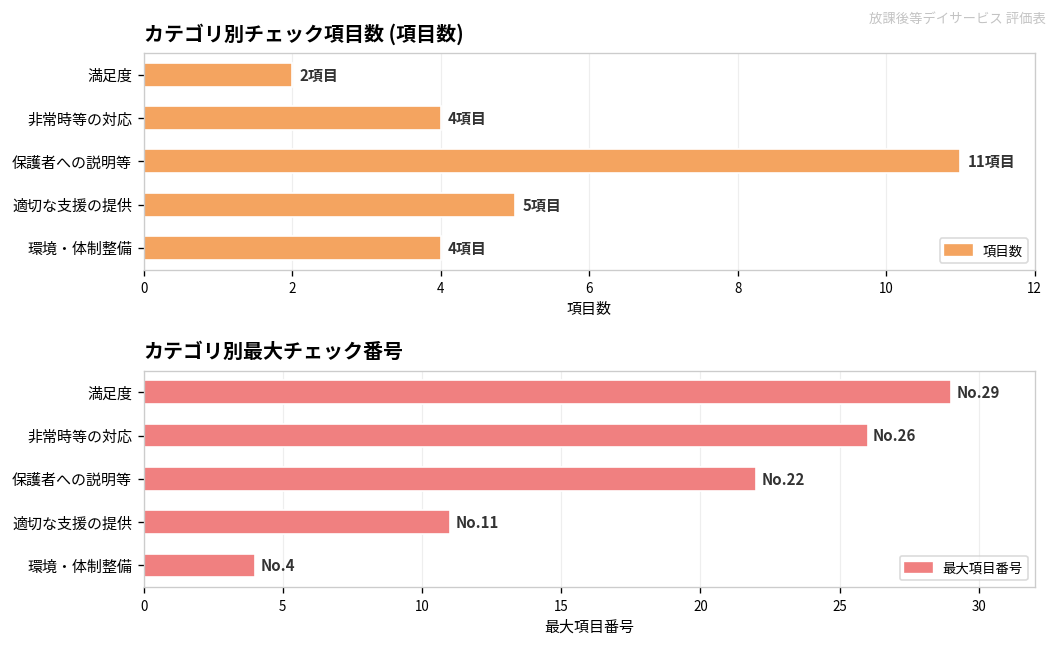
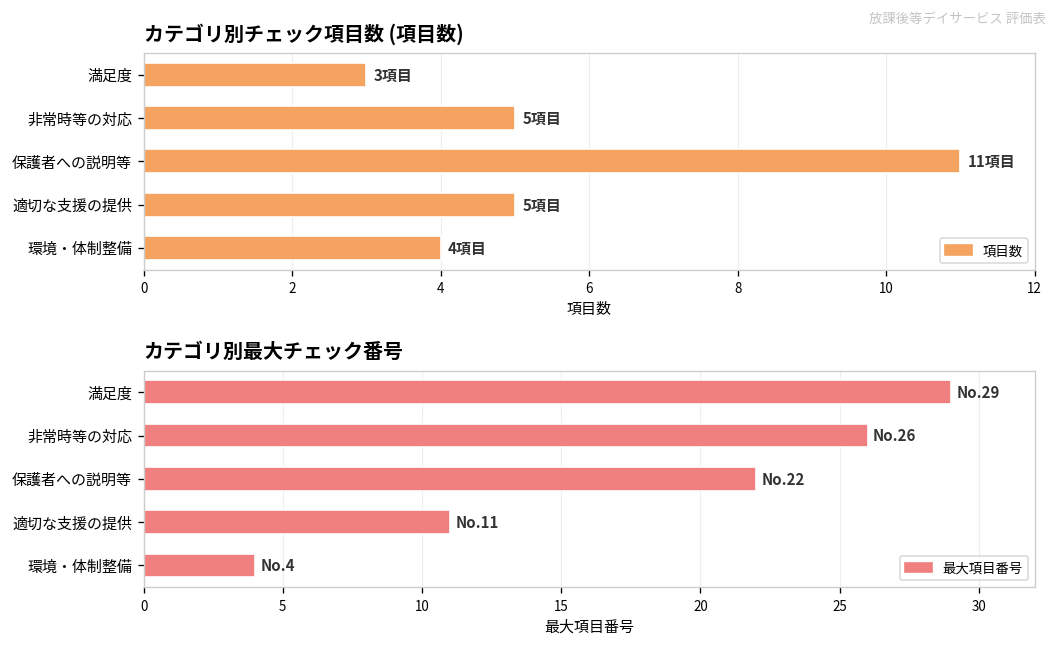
  {
    "カテゴリ別チェック項目数 (項目数)": {
-     "満足度": 2,
-     "非常時等の対応": 4,
+     "満足度": 3,
+     "非常時等の対応": 5,
      "保護者への説明等": 11,
      "適切な支援の提供": 5,
      "環境・体制整備": 4
    },
    "カテゴリ別最大チェック番号": {
      "満足度": 29,
      "非常時等の対応": 26,
      "保護者への説明等": 22,
      "適切な支援の提供": 11,
      "環境・体制整備": 4
    }
  }
